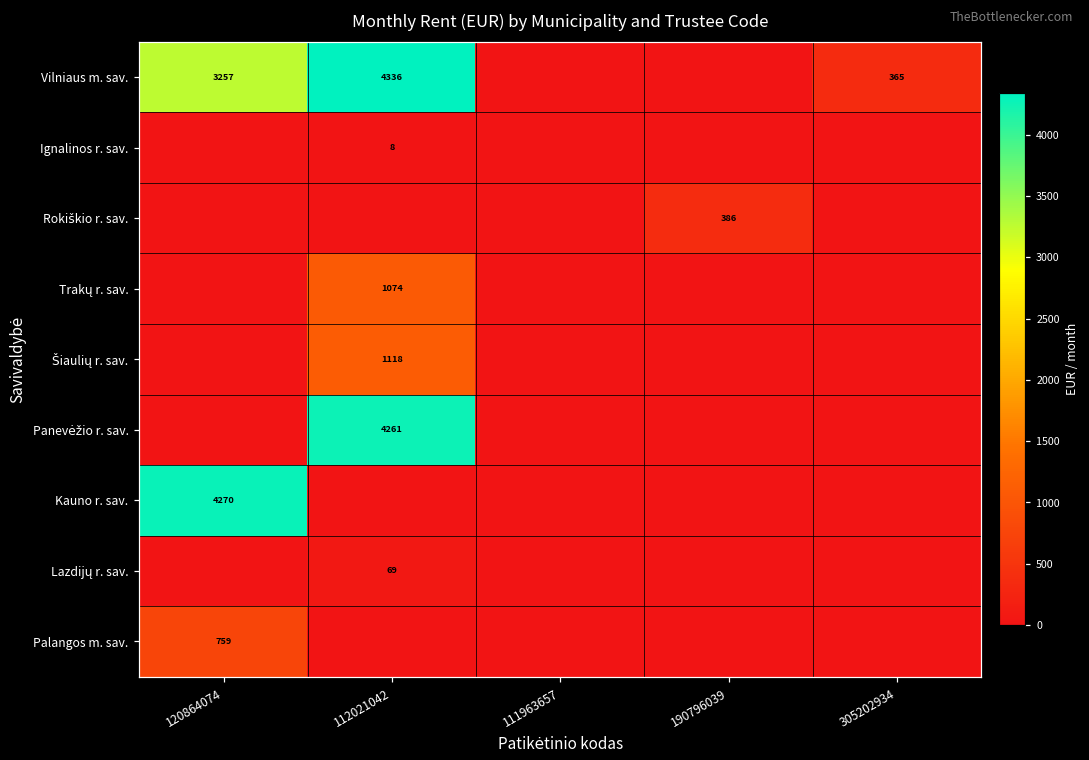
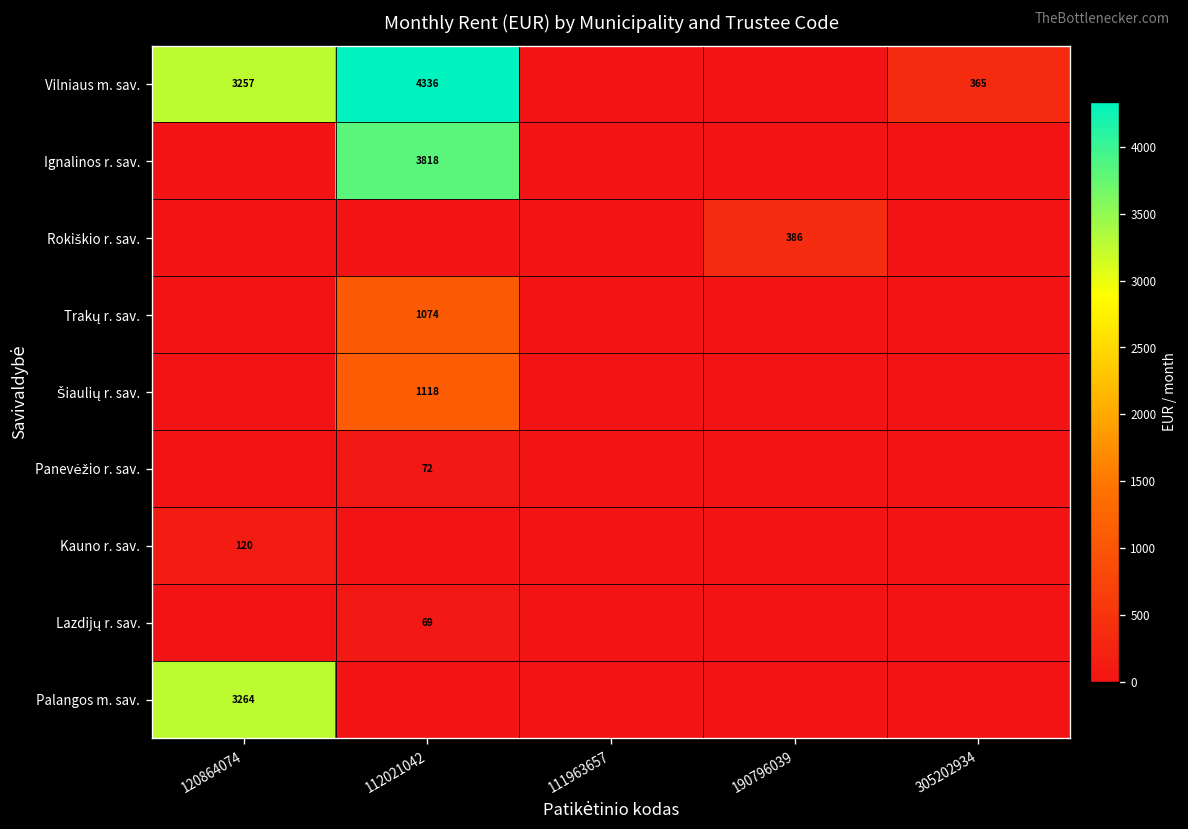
  {
    "Vilniaus m. sav.": {
      "120864074": 3257,
      "112021042": 4336,
      "305202934": 365
    },
    "Ignalinos r. sav.": {
-     "112021042": 8
+     "112021042": 3818
    },
    "Rokiškio r. sav.": {
      "190796039": 386
    },
    "Trakų r. sav.": {
      "112021042": 1074
    },
    "Šiaulių r. sav.": {
      "112021042": 1118
    },
    "Panevėžio r. sav.": {
-     "112021042": 4261
+     "112021042": 72
    },
    "Kauno r. sav.": {
-     "120864074": 4270
+     "120864074": 120
    },
    "Lazdijų r. sav.": {
      "112021042": 69
    },
    "Palangos m. sav.": {
-     "120864074": 759
+     "120864074": 3264
    }
  }
